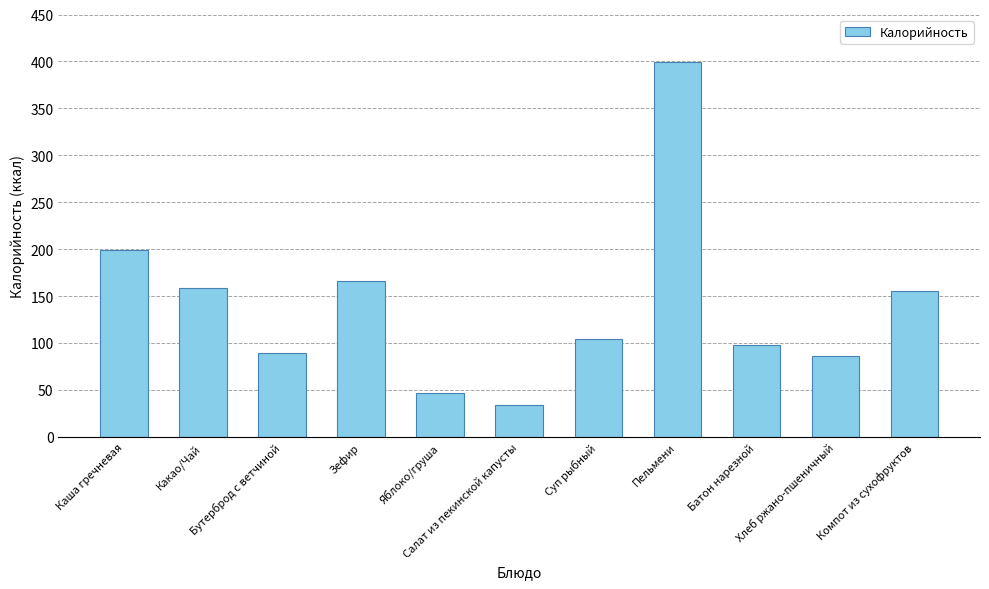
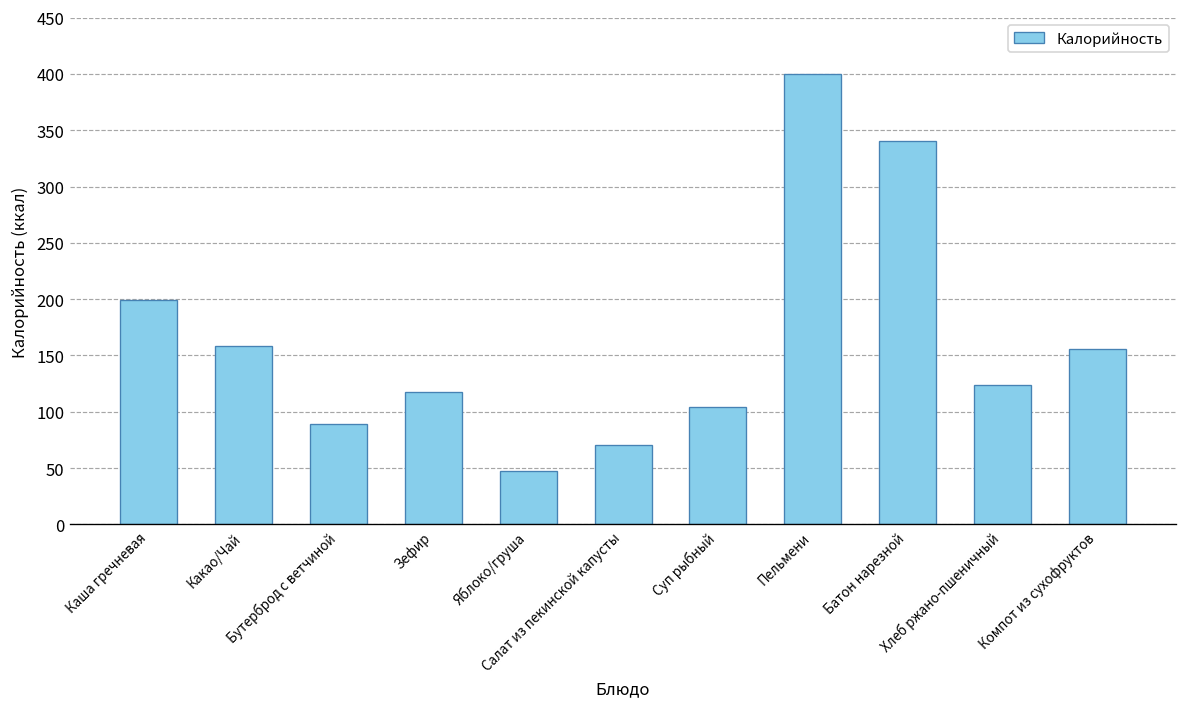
  {
    "Каша гречневая": 200,
    "Какао/Чай": 160,
    "Бутерброд с ветчиной": 90,
-   "Зефир": 170,
+   "Зефир": 120,
    "Яблоко/груша": 50,
-   "Салат из пекинской капусты": 30,
+   "Салат из пекинской капусты": 70,
    "Суп рыбный": 100,
    "Пельмени": 400,
-   "Батон нарезной": 100,
-   "Хлеб ржано-пшеничный": 90,
+   "Батон нарезной": 340,
+   "Хлеб ржано-пшеничный": 120,
    "Компот из сухофруктов": 160
  }
